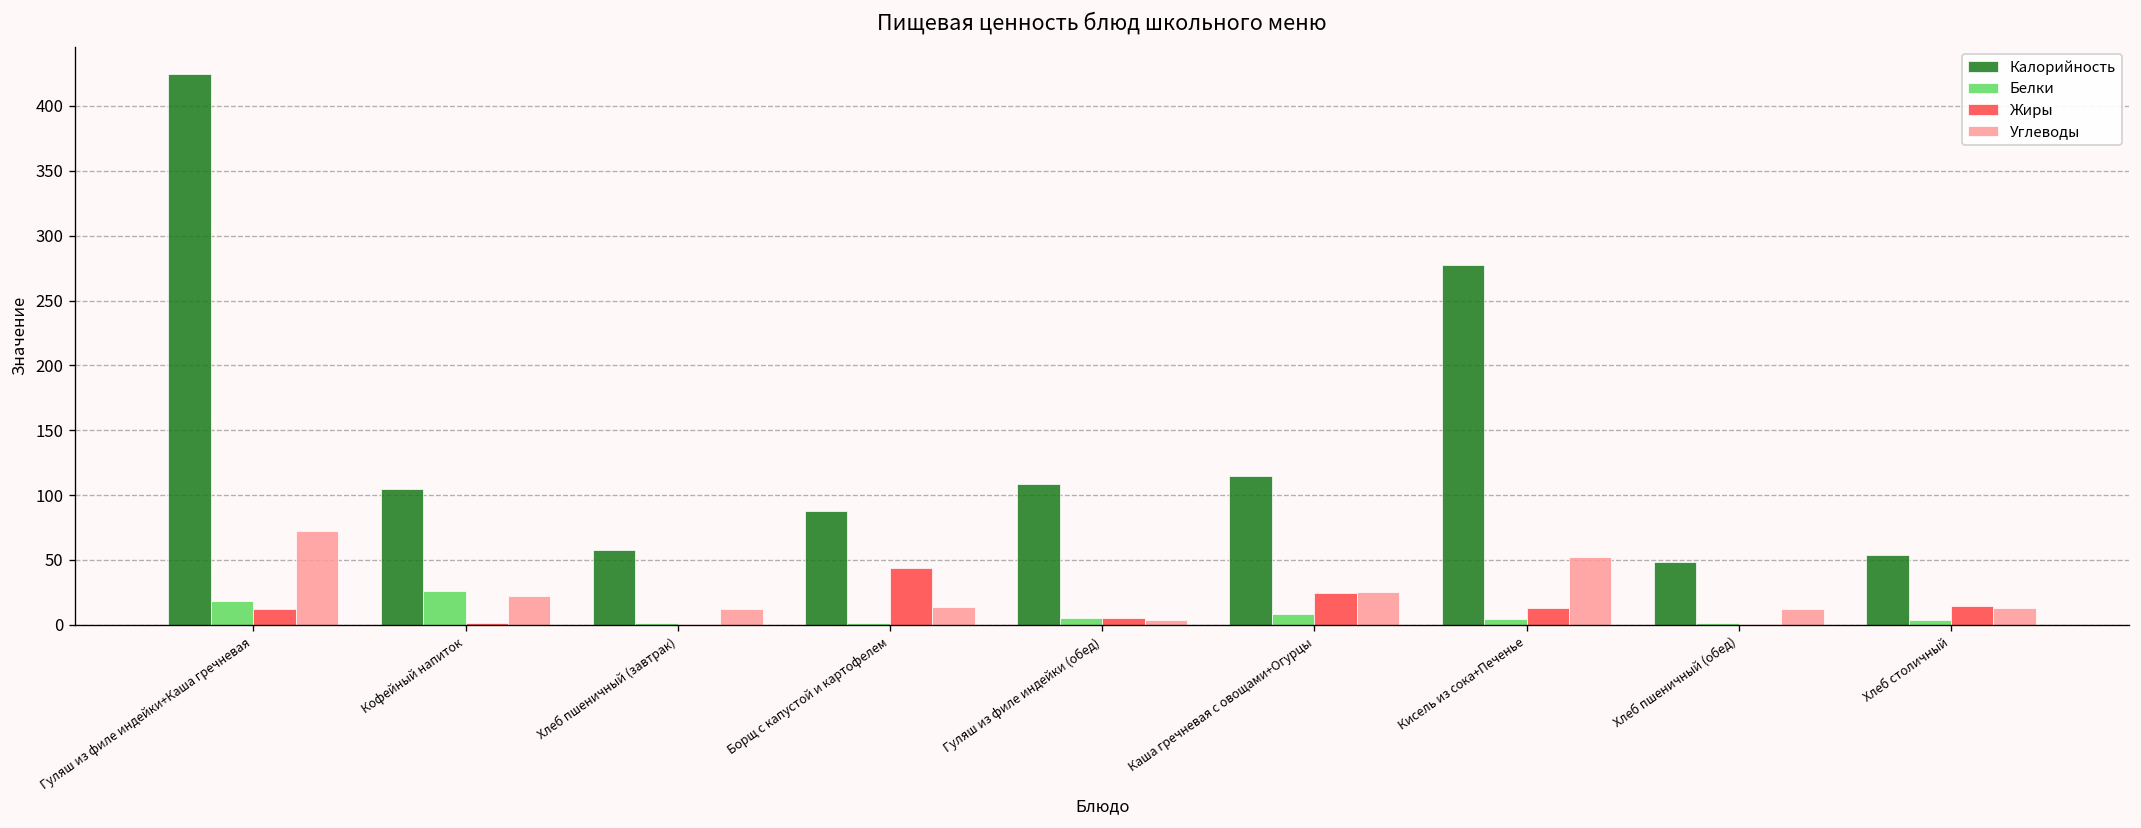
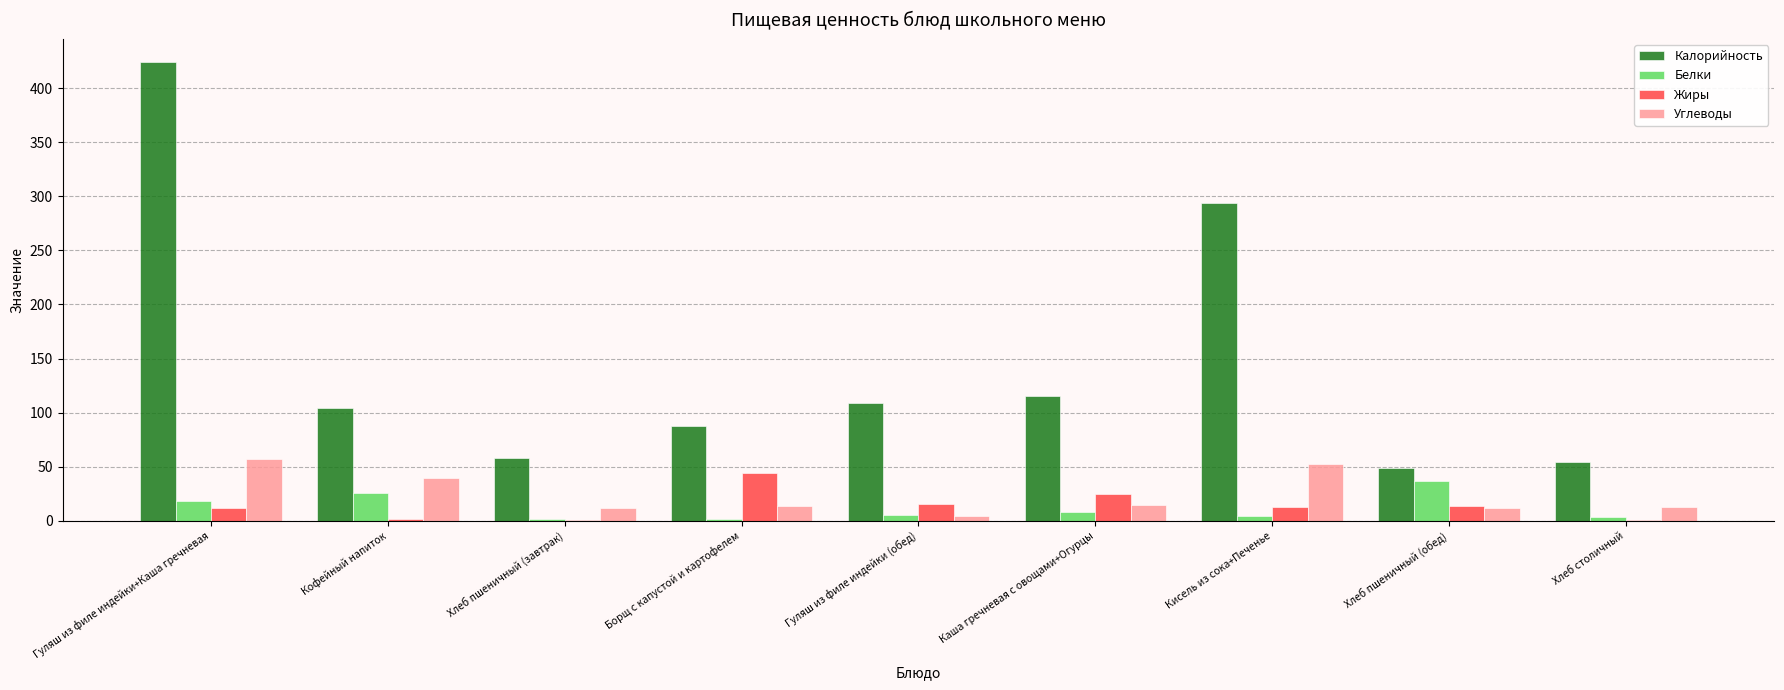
  {
    "Калорийность": {
      "Гуляш из филе индейки+Каша гречневая": 425,
      "Кофейный напиток": 104,
      "Хлеб пшеничный (завтрак)": 58,
      "Борщ с капустой и картофелем": 88,
      "Гуляш из филе индейки (обед)": 109,
      "Каша гречневая с овощами+Огурцы": 115,
-     "Кисель из сока+Печенье": 277,
+     "Кисель из сока+Печенье": 294,
      "Хлеб пшеничный (обед)": 48,
      "Хлеб столичный": 54
    },
    "Белки": {
      "Гуляш из филе индейки+Каша гречневая": 18,
      "Кофейный напиток": 26,
      "Гуляш из филе индейки (обед)": 5,
      "Каша гречневая с овощами+Огурцы": 8,
      "Кисель из сока+Печенье": 4,
-     "Хлеб пшеничный (обед)": 2,
+     "Хлеб пшеничный (обед)": 37,
      "Хлеб столичный": 3
    },
    "Жиры": {
      "Гуляш из филе индейки+Каша гречневая": 12,
      "Борщ с капустой и картофелем": 44,
-     "Гуляш из филе индейки (обед)": 5,
+     "Гуляш из филе индейки (обед)": 16,
      "Каша гречневая с овощами+Огурцы": 24,
      "Кисель из сока+Печенье": 13,
-     "Хлеб пшеничный (обед)": 0,
-     "Хлеб столичный": 14
+     "Хлеб пшеничный (обед)": 14,
+     "Хлеб столичный": 1
    },
    "Углеводы": {
-     "Гуляш из филе индейки+Каша гречневая": 73,
-     "Кофейный напиток": 23,
+     "Гуляш из филе индейки+Каша гречневая": 57,
+     "Кофейный напиток": 40,
      "Хлеб пшеничный (завтрак)": 12,
      "Борщ с капустой и картофелем": 14,
      "Гуляш из филе индейки (обед)": 4,
-     "Каша гречневая с овощами+Огурцы": 25,
+     "Каша гречневая с овощами+Огурцы": 14,
      "Кисель из сока+Печенье": 52,
      "Хлеб пшеничный (обед)": 12,
      "Хлеб столичный": 13
    }
  }
